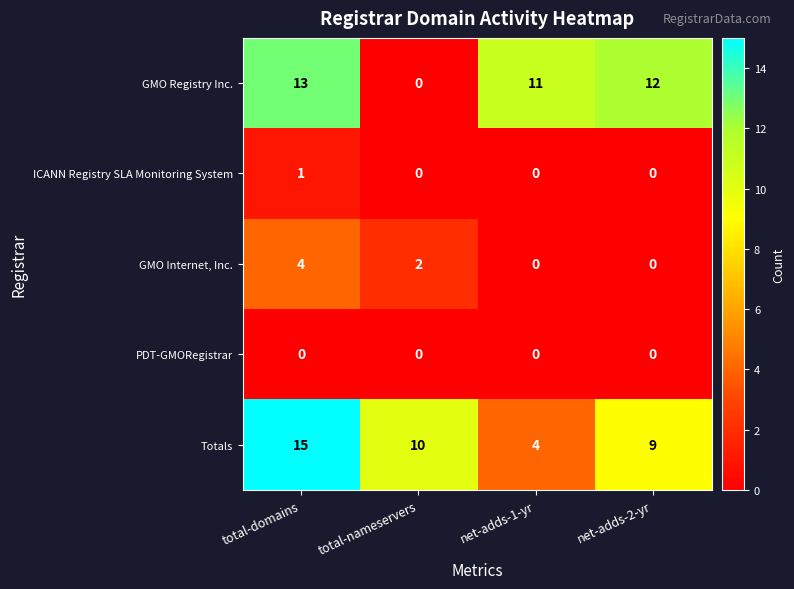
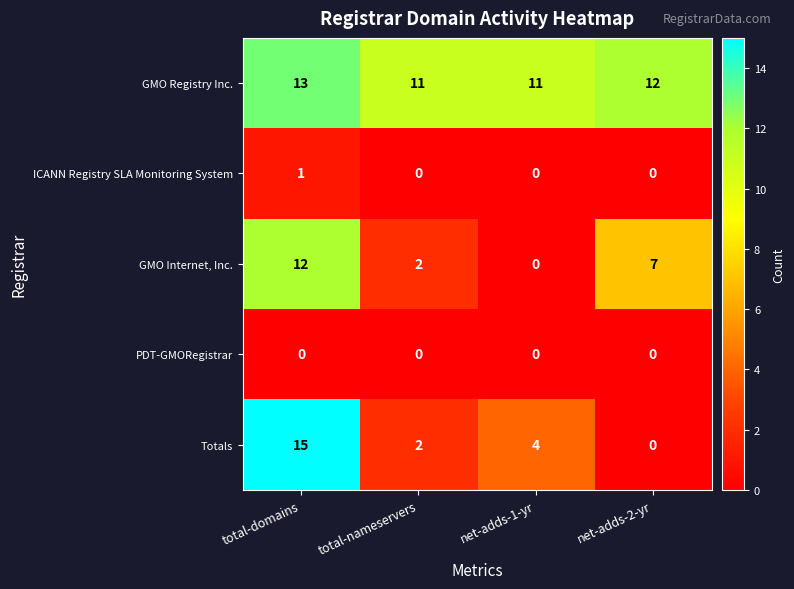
  {
    "GMO Registry Inc.": {
      "total-domains": 13,
-     "total-nameservers": 0,
+     "total-nameservers": 11,
      "net-adds-1-yr": 11,
      "net-adds-2-yr": 12
    },
    "ICANN Registry SLA Monitoring System": {
      "total-domains": 1,
      "total-nameservers": 0,
      "net-adds-1-yr": 0,
      "net-adds-2-yr": 0
    },
    "GMO Internet, Inc.": {
-     "total-domains": 4,
+     "total-domains": 12,
      "total-nameservers": 2,
      "net-adds-1-yr": 0,
-     "net-adds-2-yr": 0
+     "net-adds-2-yr": 7
    },
    "PDT-GMORegistrar": {
      "total-domains": 0,
      "total-nameservers": 0,
      "net-adds-1-yr": 0,
      "net-adds-2-yr": 0
    },
    "Totals": {
      "total-domains": 15,
-     "total-nameservers": 10,
+     "total-nameservers": 2,
      "net-adds-1-yr": 4,
-     "net-adds-2-yr": 9
+     "net-adds-2-yr": 0
    }
  }
